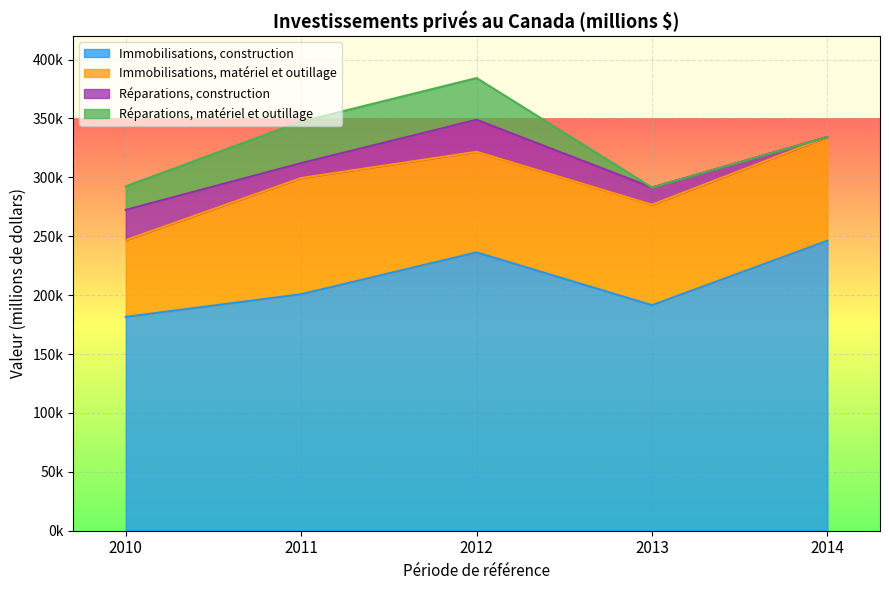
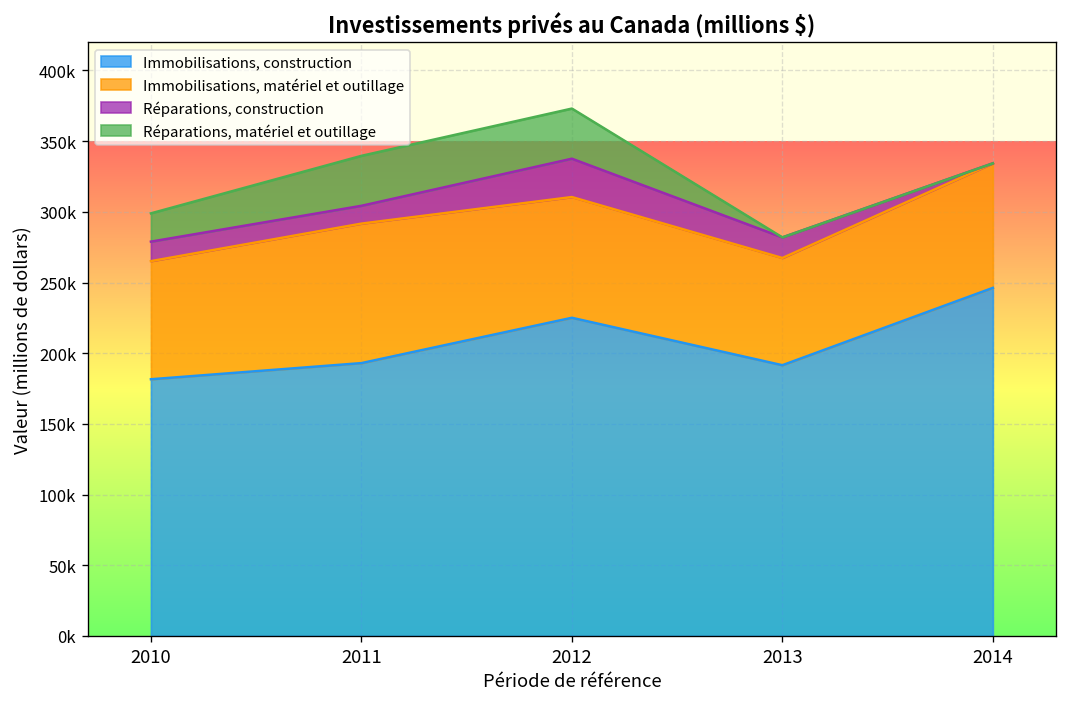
  {
    "Immobilisations, construction": {
      "2010": 182000,
-     "2011": 201000,
-     "2012": 236000,
+     "2011": 193000,
+     "2012": 225000,
      "2013": 191000,
      "2014": 246000
    },
    "Immobilisations, matériel et outillage": {
-     "2010": 65000,
+     "2010": 84000,
      "2011": 99000,
      "2012": 85000,
-     "2013": 85000
+     "2013": 76000
    },
    "Réparations, construction": {
-     "2010": 26000,
+     "2010": 14000,
      "2011": 13000,
      "2012": 27000
    },
    "Réparations, matériel et outillage": {
      "2010": 20000,
      "2012": 35000
    }
  }
